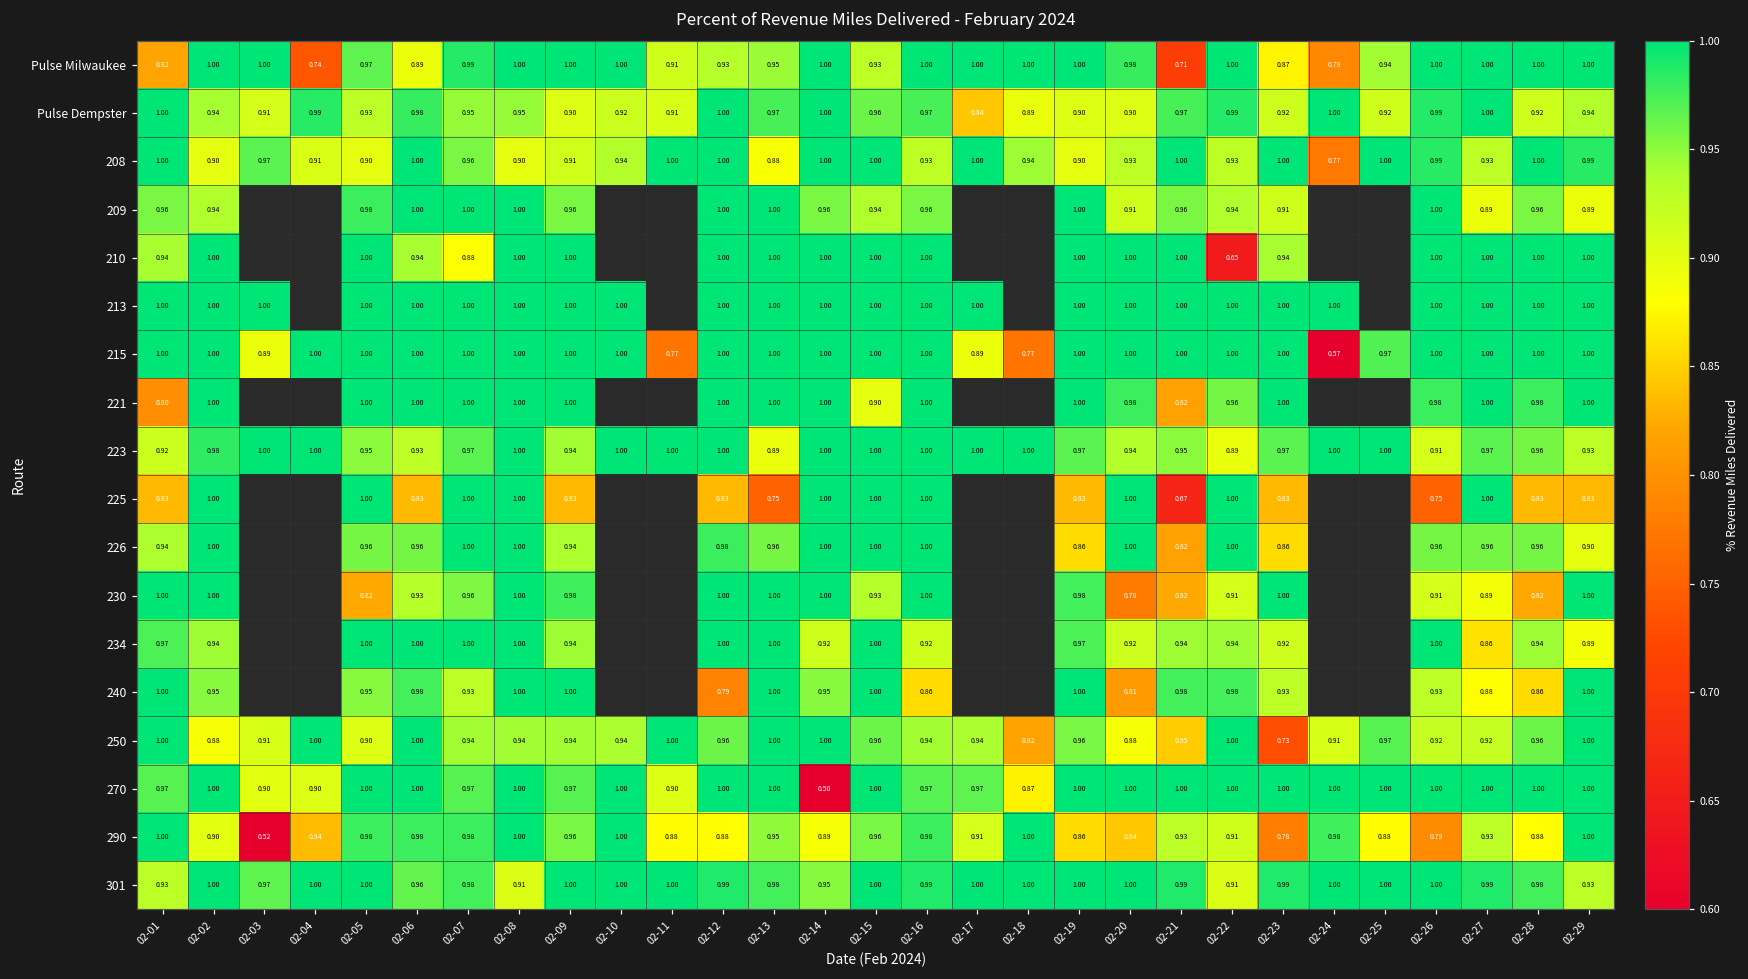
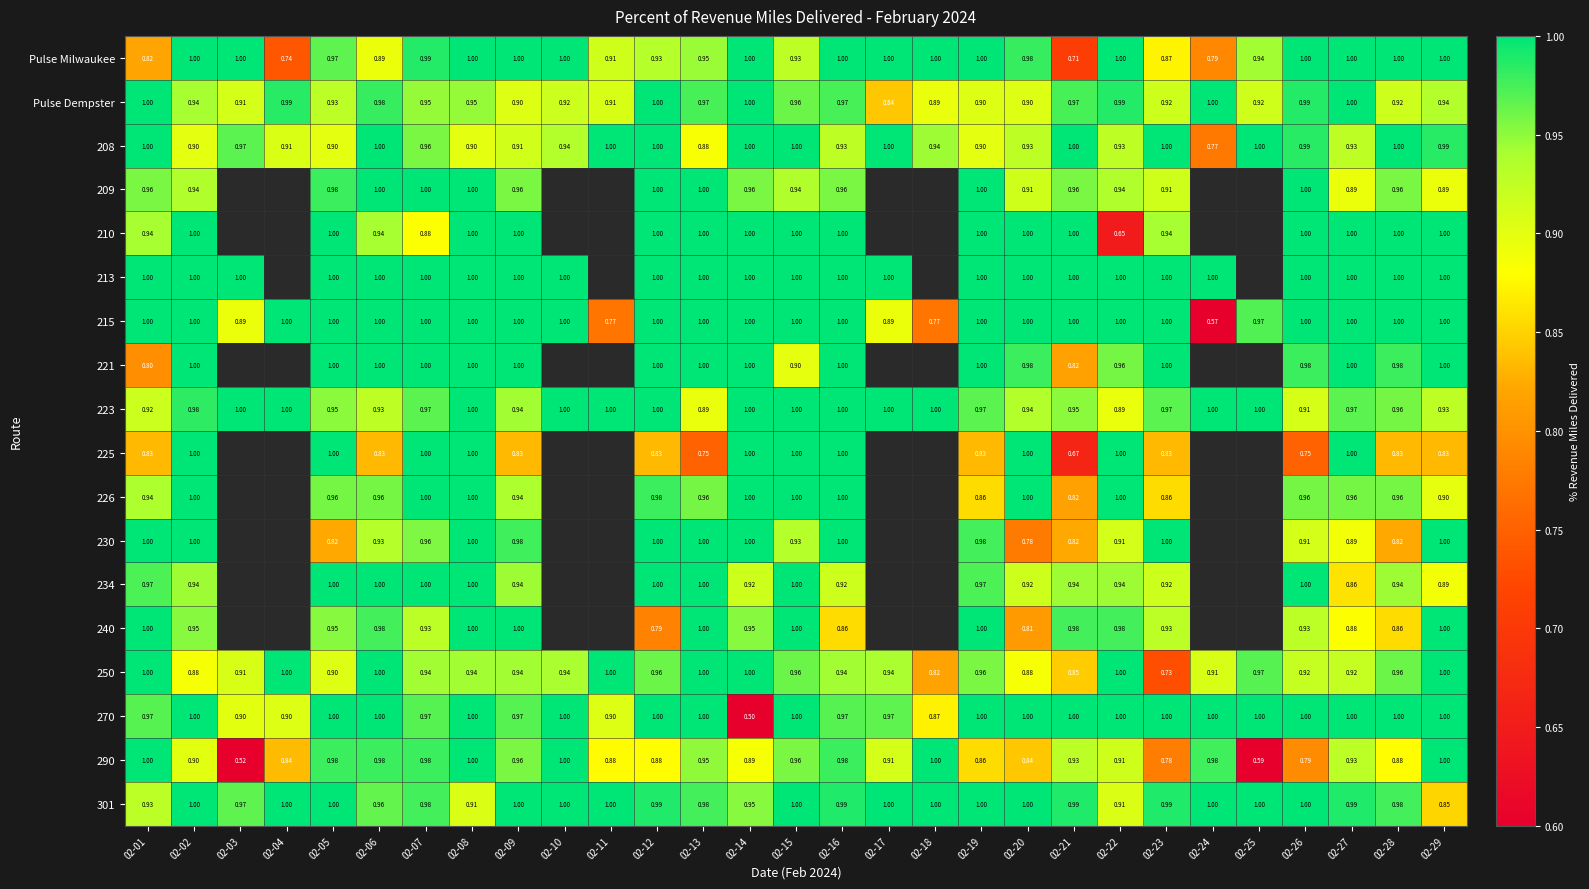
  {
    "290": {
      "02-01": 1.00,
      "02-02": 0.90,
      "02-03": 0.52,
      "02-04": 0.84,
      "02-05": 0.98,
      "02-06": 0.98,
      "02-07": 0.98,
      "02-08": 1.00,
      "02-09": 0.96,
      "02-10": 1.00,
      "02-11": 0.88,
      "02-12": 0.88,
      "02-13": 0.95,
      "02-14": 0.89,
      "02-15": 0.96,
      "02-16": 0.98,
      "02-17": 0.91,
      "02-18": 1.00,
      "02-19": 0.86,
      "02-20": 0.84,
      "02-21": 0.93,
      "02-22": 0.91,
      "02-23": 0.78,
      "02-24": 0.98,
-     "02-25": 0.88,
+     "02-25": 0.59,
      "02-26": 0.79,
      "02-27": 0.93,
      "02-28": 0.88,
      "02-29": 1.00
    },
    "301": {
      "02-01": 0.93,
      "02-02": 1.00,
      "02-03": 0.97,
      "02-04": 1.00,
      "02-05": 1.00,
      "02-06": 0.96,
      "02-07": 0.98,
      "02-08": 0.91,
      "02-09": 1.00,
      "02-10": 1.00,
      "02-11": 1.00,
      "02-12": 0.99,
      "02-13": 0.98,
      "02-14": 0.95,
      "02-15": 1.00,
      "02-16": 0.99,
      "02-17": 1.00,
      "02-18": 1.00,
      "02-19": 1.00,
      "02-20": 1.00,
      "02-21": 0.99,
      "02-22": 0.91,
      "02-23": 0.99,
      "02-24": 1.00,
      "02-25": 1.00,
      "02-26": 1.00,
      "02-27": 0.99,
      "02-28": 0.98,
-     "02-29": 0.93
+     "02-29": 0.85
    }
  }
